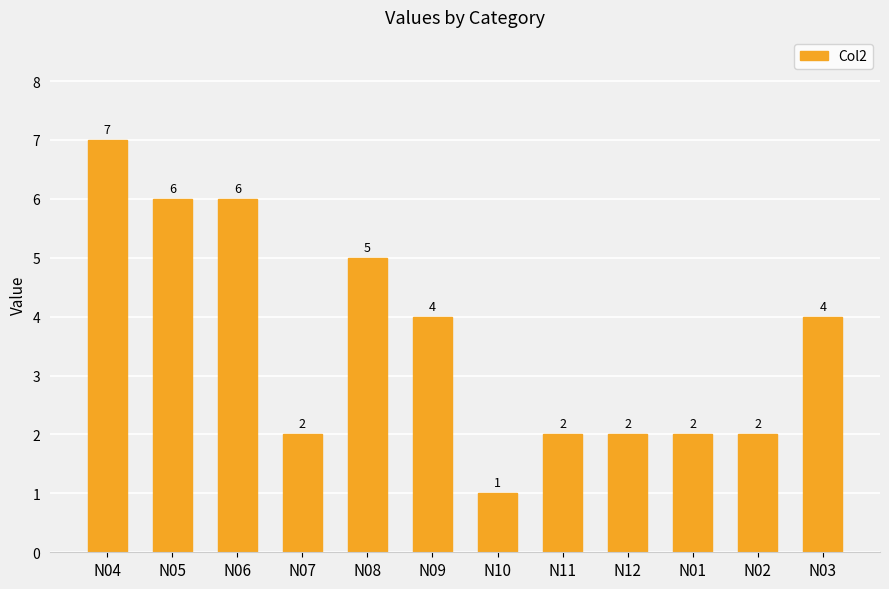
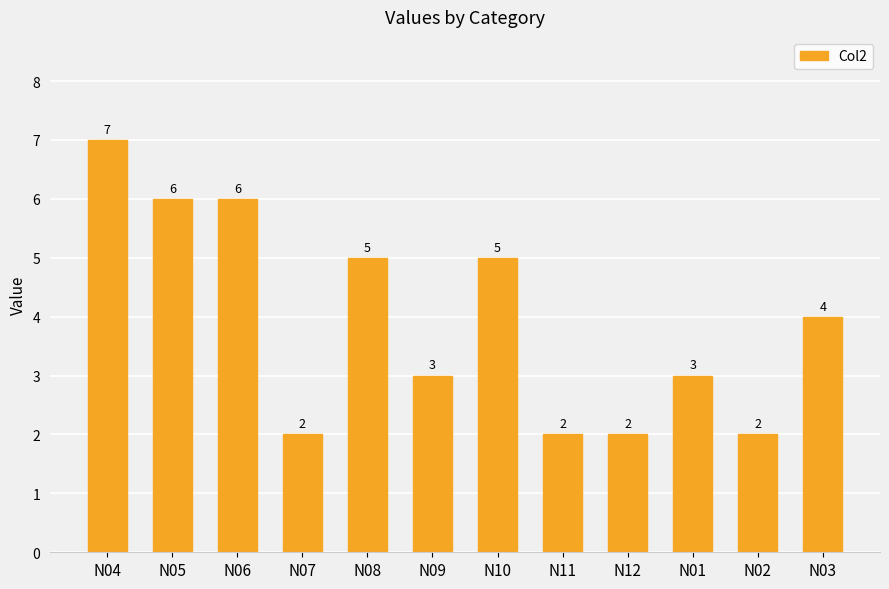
  {
    "N04": 7,
    "N05": 6,
    "N06": 6,
    "N07": 2,
    "N08": 5,
-   "N09": 4,
-   "N10": 1,
+   "N09": 3,
+   "N10": 5,
    "N11": 2,
    "N12": 2,
-   "N01": 2,
+   "N01": 3,
    "N02": 2,
    "N03": 4
  }
